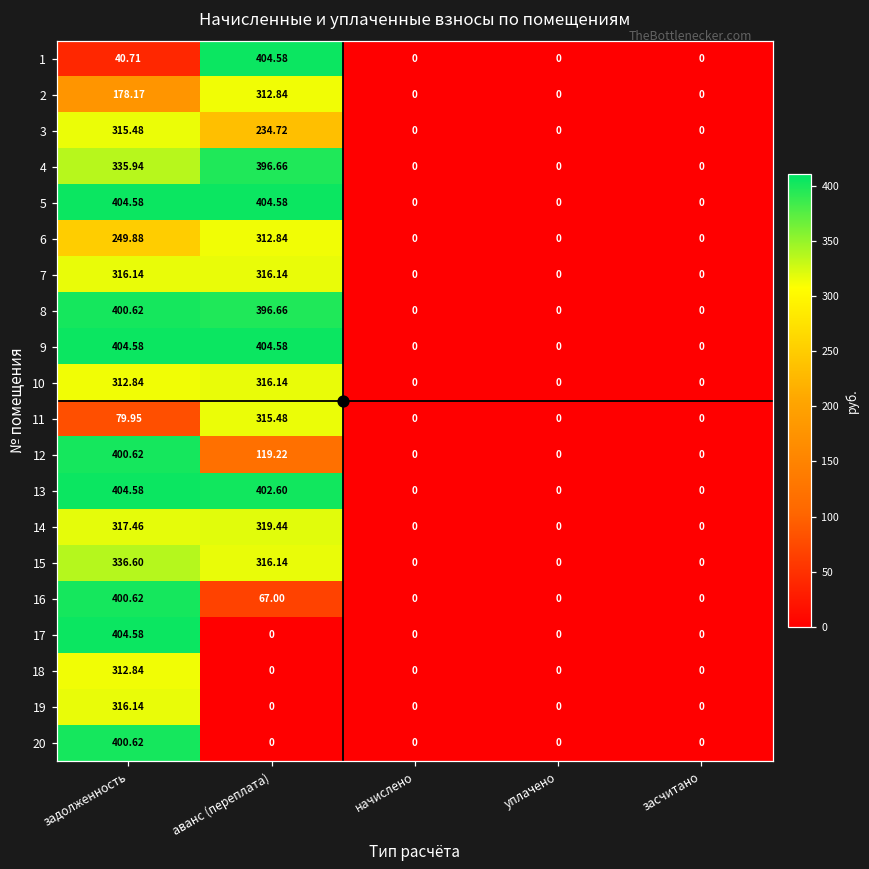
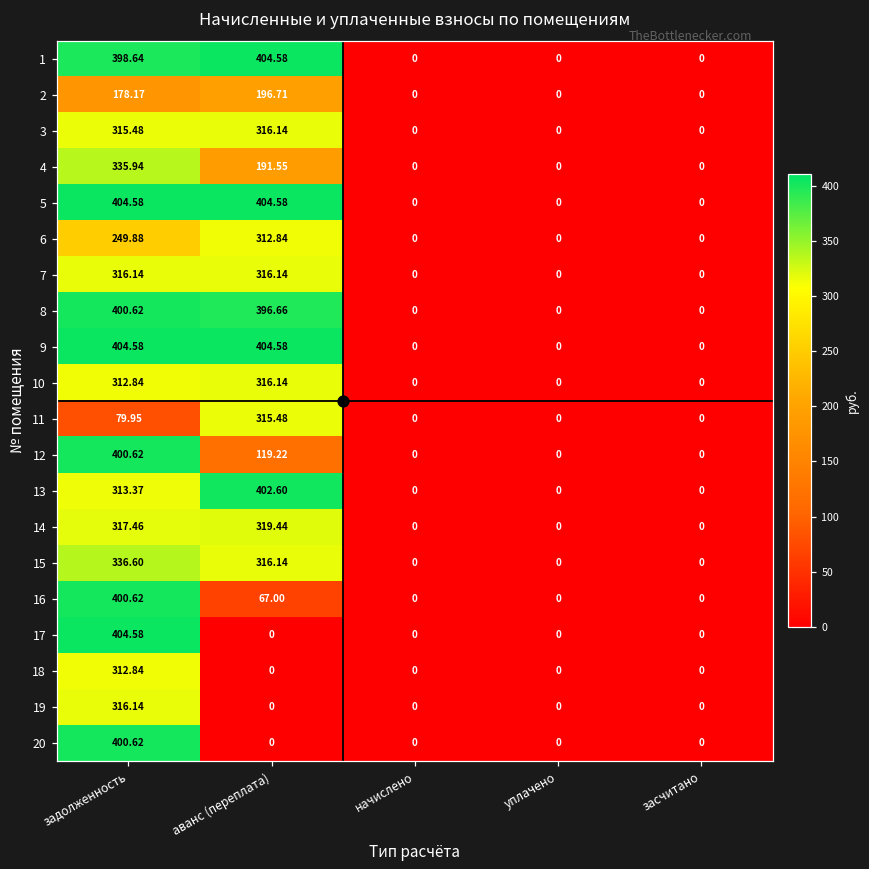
  {
    "1": {
-     "задолженность": 40.71,
+     "задолженность": 398.64,
      "аванс (переплата)": 404.58,
      "начислено": 0,
      "уплачено": 0,
      "засчитано": 0
    },
    "2": {
      "задолженность": 178.17,
-     "аванс (переплата)": 312.84,
+     "аванс (переплата)": 196.71,
      "начислено": 0,
      "уплачено": 0,
      "засчитано": 0
    },
    "3": {
      "задолженность": 315.48,
-     "аванс (переплата)": 234.72,
+     "аванс (переплата)": 316.14,
      "начислено": 0,
      "уплачено": 0,
      "засчитано": 0
    },
    "4": {
      "задолженность": 335.94,
-     "аванс (переплата)": 396.66,
+     "аванс (переплата)": 191.55,
      "начислено": 0,
      "уплачено": 0,
      "засчитано": 0
    },
    "5": {
      "задолженность": 404.58,
      "аванс (переплата)": 404.58,
      "начислено": 0,
      "уплачено": 0,
      "засчитано": 0
    },
    "6": {
      "задолженность": 249.88,
      "аванс (переплата)": 312.84,
      "начислено": 0,
      "уплачено": 0,
      "засчитано": 0
    },
    "7": {
      "задолженность": 316.14,
      "аванс (переплата)": 316.14,
      "начислено": 0,
      "уплачено": 0,
      "засчитано": 0
    },
    "8": {
      "задолженность": 400.62,
      "аванс (переплата)": 396.66,
      "начислено": 0,
      "уплачено": 0,
      "засчитано": 0
    },
    "9": {
      "задолженность": 404.58,
      "аванс (переплата)": 404.58,
      "начислено": 0,
      "уплачено": 0,
      "засчитано": 0
    },
    "10": {
      "задолженность": 312.84,
      "аванс (переплата)": 316.14,
      "начислено": 0,
      "уплачено": 0,
      "засчитано": 0
    },
    "11": {
      "задолженность": 79.95,
      "аванс (переплата)": 315.48,
      "начислено": 0,
      "уплачено": 0,
      "засчитано": 0
    },
    "12": {
      "задолженность": 400.62,
      "аванс (переплата)": 119.22,
      "начислено": 0,
      "уплачено": 0,
      "засчитано": 0
    },
    "13": {
-     "задолженность": 404.58,
+     "задолженность": 313.37,
      "аванс (переплата)": 402.60,
      "начислено": 0,
      "уплачено": 0,
      "засчитано": 0
    },
    "14": {
      "задолженность": 317.46,
      "аванс (переплата)": 319.44,
      "начислено": 0,
      "уплачено": 0,
      "засчитано": 0
    },
    "15": {
      "задолженность": 336.60,
      "аванс (переплата)": 316.14,
      "начислено": 0,
      "уплачено": 0,
      "засчитано": 0
    },
    "16": {
      "задолженность": 400.62,
      "аванс (переплата)": 67.00,
      "начислено": 0,
      "уплачено": 0,
      "засчитано": 0
    },
    "17": {
      "задолженность": 404.58,
      "аванс (переплата)": 0,
      "начислено": 0,
      "уплачено": 0,
      "засчитано": 0
    },
    "18": {
      "задолженность": 312.84,
      "аванс (переплата)": 0,
      "начислено": 0,
      "уплачено": 0,
      "засчитано": 0
    },
    "19": {
      "задолженность": 316.14,
      "аванс (переплата)": 0,
      "начислено": 0,
      "уплачено": 0,
      "засчитано": 0
    },
    "20": {
      "задолженность": 400.62,
      "аванс (переплата)": 0,
      "начислено": 0,
      "уплачено": 0,
      "засчитано": 0
    }
  }
